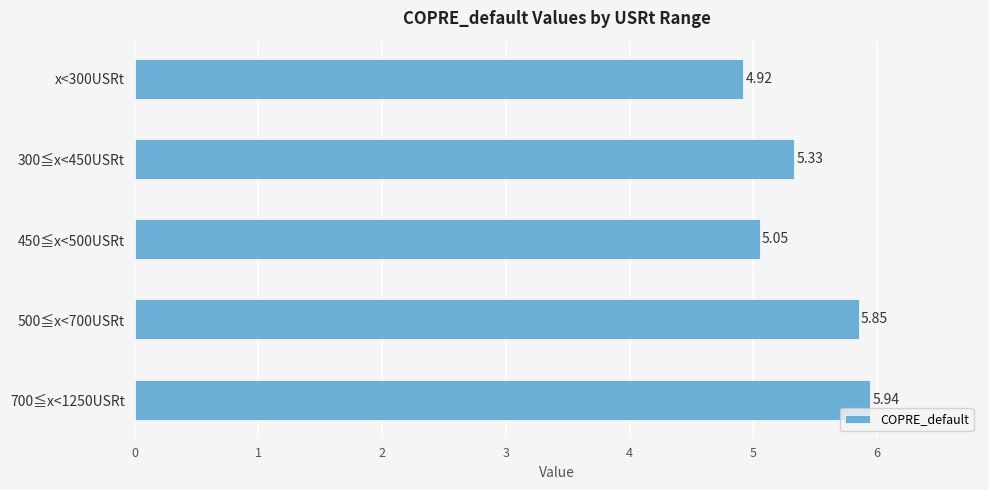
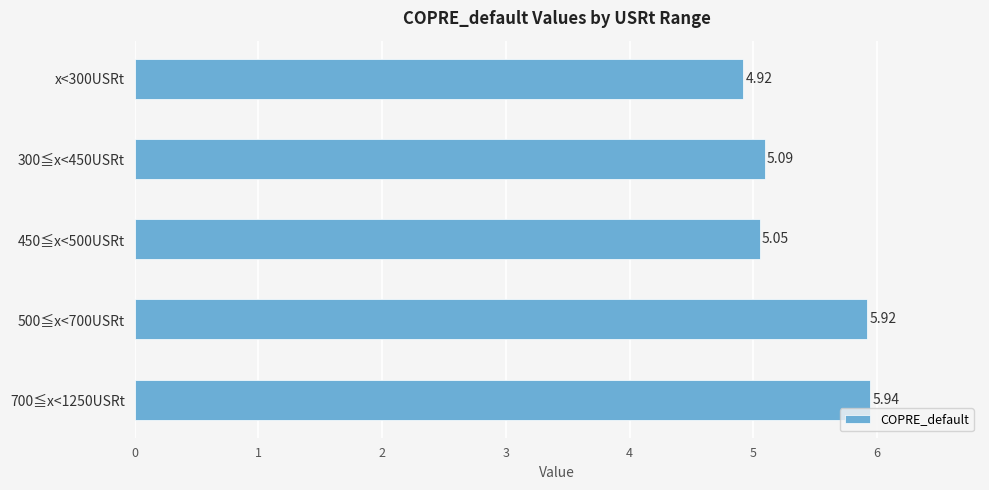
  {
    "x<300USRt": 4.92,
-   "300≦x<450USRt": 5.33,
+   "300≦x<450USRt": 5.09,
    "450≦x<500USRt": 5.05,
-   "500≦x<700USRt": 5.85,
+   "500≦x<700USRt": 5.92,
    "700≦x<1250USRt": 5.94
  }
